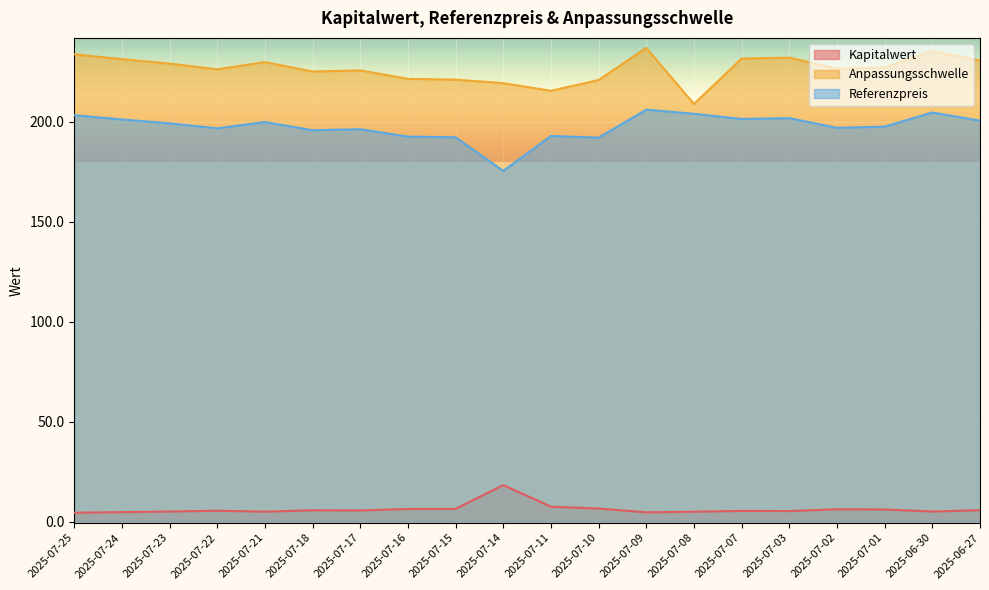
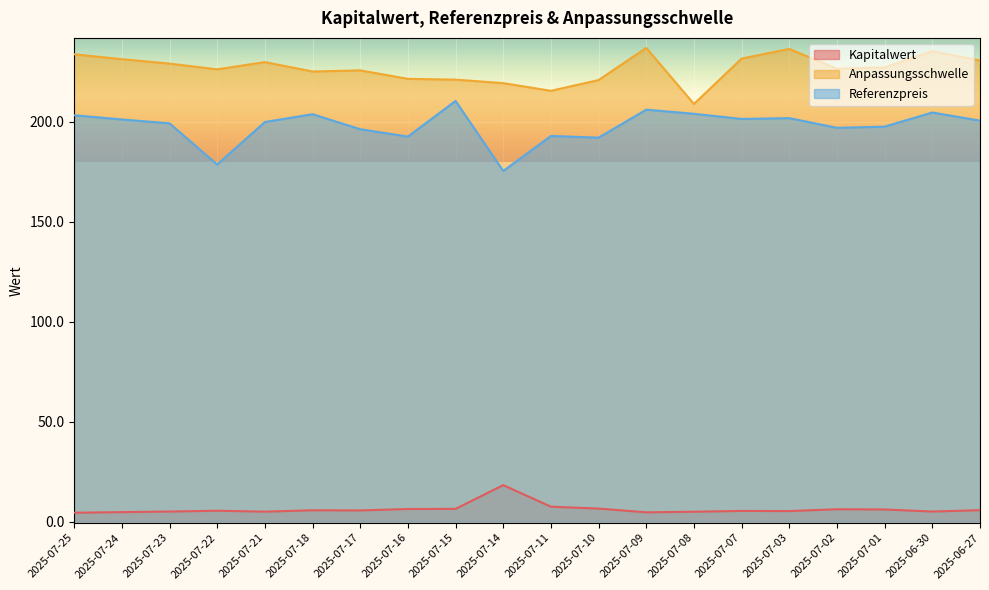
  {
    "Kapitalwert": {
      "2025-07-25": 4,
      "2025-07-24": 5,
      "2025-07-23": 5,
      "2025-07-22": 5,
      "2025-07-21": 5,
      "2025-07-18": 6,
      "2025-07-17": 6,
      "2025-07-16": 6,
      "2025-07-15": 6,
      "2025-07-14": 18,
      "2025-07-11": 7,
      "2025-07-10": 6,
      "2025-07-09": 5,
      "2025-07-08": 5,
      "2025-07-07": 5,
      "2025-07-03": 5,
      "2025-07-02": 6,
      "2025-07-01": 6,
      "2025-06-30": 5,
      "2025-06-27": 6
    },
    "Anpassungsschwelle": {
      "2025-07-25": 234,
      "2025-07-24": 231,
      "2025-07-23": 229,
      "2025-07-22": 226,
      "2025-07-21": 230,
      "2025-07-18": 225,
      "2025-07-17": 226,
      "2025-07-16": 221,
      "2025-07-15": 221,
      "2025-07-14": 219,
      "2025-07-11": 215,
      "2025-07-10": 221,
      "2025-07-09": 237,
      "2025-07-08": 209,
      "2025-07-07": 232,
-     "2025-07-03": 232,
+     "2025-07-03": 236,
      "2025-06-27": 231
    },
    "Referenzpreis": {
      "2025-07-25": 203,
      "2025-07-24": 201,
      "2025-07-23": 199,
-     "2025-07-22": 197,
+     "2025-07-22": 179,
      "2025-07-21": 200,
-     "2025-07-18": 196,
+     "2025-07-18": 204,
      "2025-07-17": 196,
      "2025-07-16": 193,
-     "2025-07-15": 192,
+     "2025-07-15": 210,
      "2025-07-14": 175,
      "2025-07-11": 193,
      "2025-07-10": 192,
      "2025-07-09": 206,
      "2025-07-08": 204,
      "2025-07-07": 201,
      "2025-07-03": 202,
      "2025-07-02": 197,
      "2025-07-01": 198,
      "2025-06-30": 205,
      "2025-06-27": 201
    }
  }
